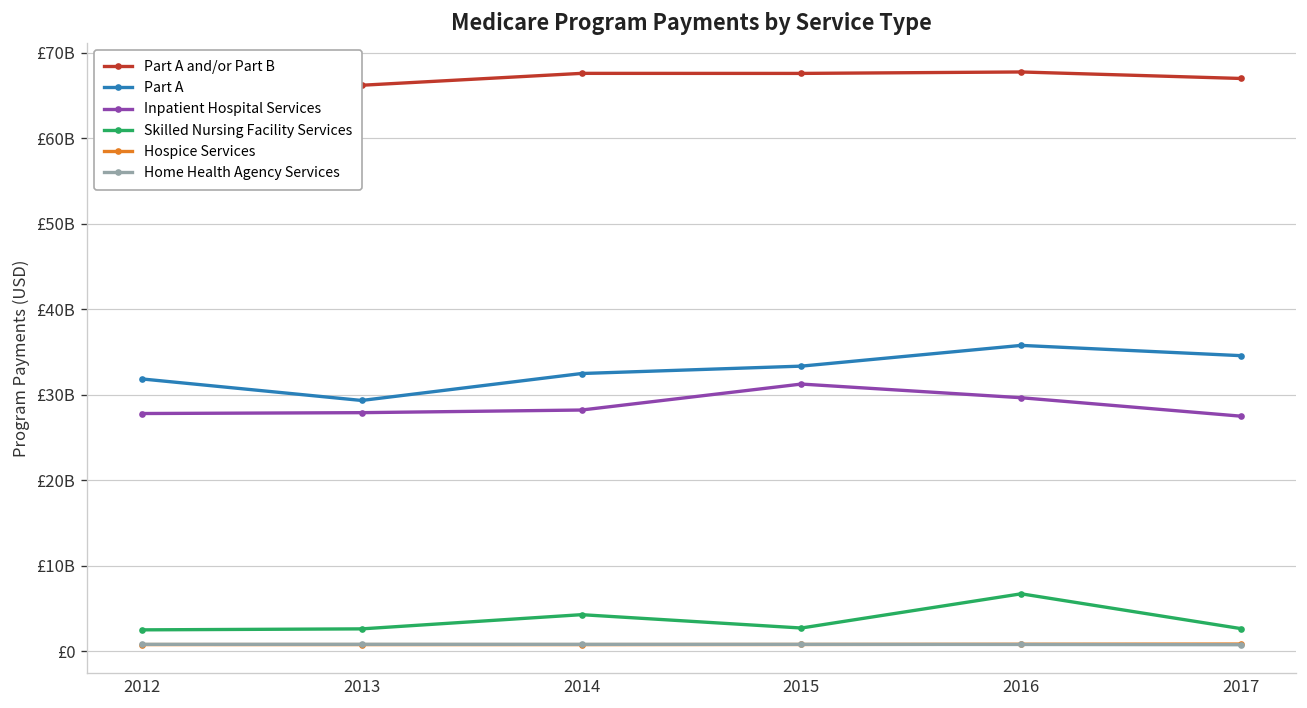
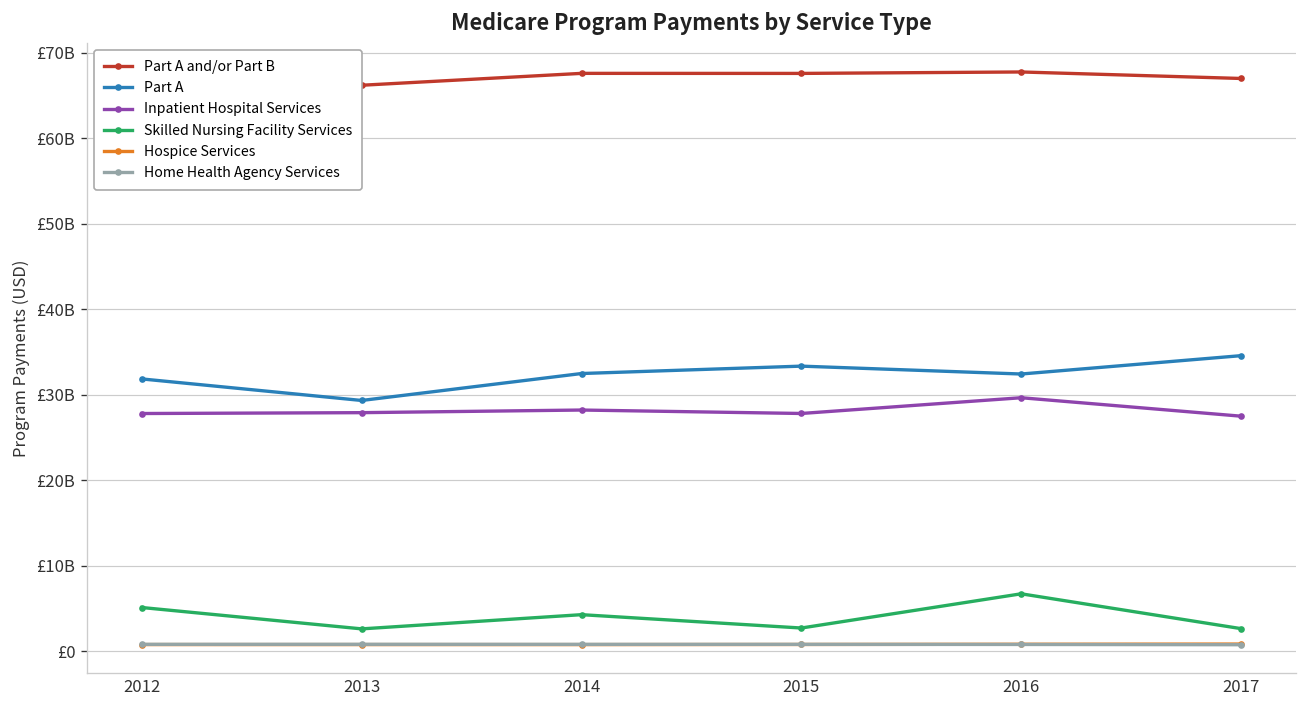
  {
    "Part A and/or Part B": {
      "2014": "£68000000000",
      "2015": "£68000000000",
      "2016": "£68000000000",
      "2017": "£67000000000"
    },
    "Part A": {
      "2012": "£32000000000",
      "2013": "£29000000000",
      "2014": "£32000000000",
      "2015": "£33000000000",
-     "2016": "£36000000000",
+     "2016": "£32000000000",
      "2017": "£35000000000"
    },
    "Inpatient Hospital Services": {
      "2012": "£28000000000",
      "2013": "£28000000000",
      "2014": "£28000000000",
-     "2015": "£31000000000",
+     "2015": "£28000000000",
      "2016": "£30000000000",
      "2017": "£27000000000"
    },
    "Skilled Nursing Facility Services": {
-     "2012": "£2000000000",
+     "2012": "£5000000000",
      "2013": "£3000000000",
      "2014": "£4000000000",
      "2015": "£3000000000",
      "2016": "£7000000000",
      "2017": "£3000000000"
    },
    "Home Health Agency Services": {
      "2012": "£1000000000",
      "2013": "£1000000000",
      "2014": "£1000000000",
      "2015": "£1000000000",
      "2016": "£1000000000",
      "2017": "£1000000000"
    }
  }
